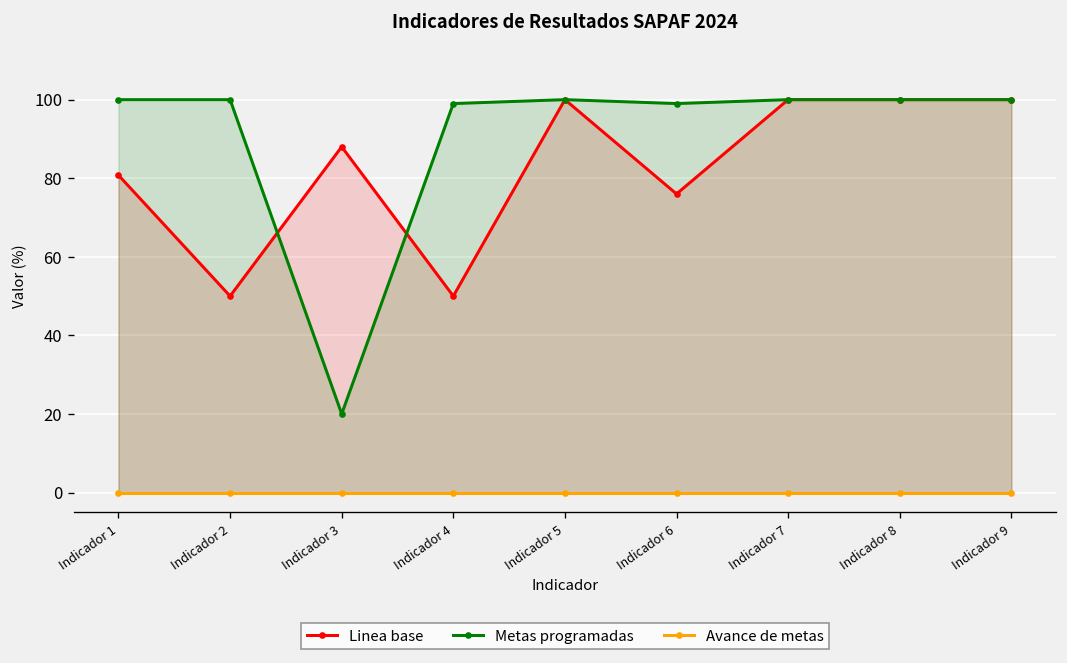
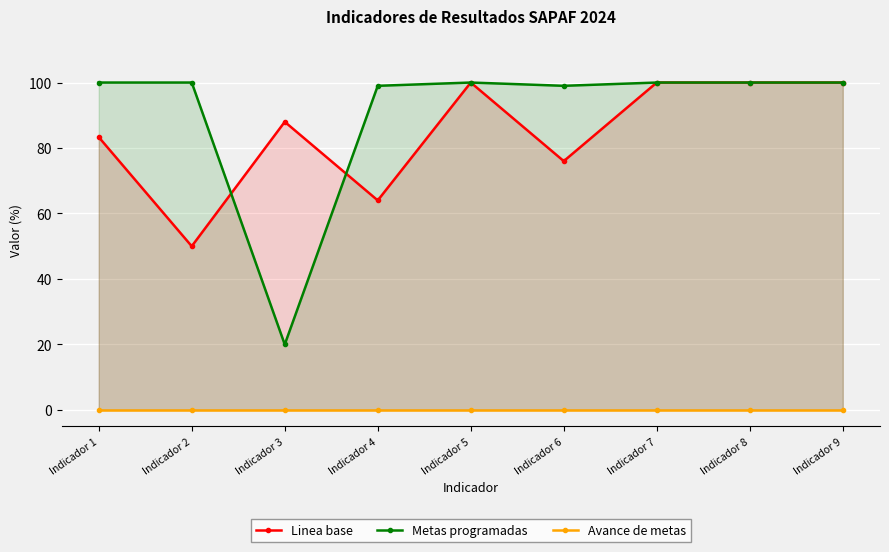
  {
    "Linea base": {
-     "Indicador 1": 81,
+     "Indicador 1": 83,
      "Indicador 2": 50,
      "Indicador 3": 88,
-     "Indicador 4": 50,
+     "Indicador 4": 64,
      "Indicador 6": 76
    },
    "Metas programadas": {
      "Indicador 1": 100,
      "Indicador 2": 100,
      "Indicador 3": 20,
      "Indicador 4": 99,
      "Indicador 6": 99
    },
    "Avance de metas": {
      "Indicador 1": 0,
      "Indicador 2": 0,
      "Indicador 3": 0,
      "Indicador 4": 0,
      "Indicador 5": 0,
      "Indicador 6": 0,
      "Indicador 7": 0,
      "Indicador 8": 0,
      "Indicador 9": 0
    }
  }
